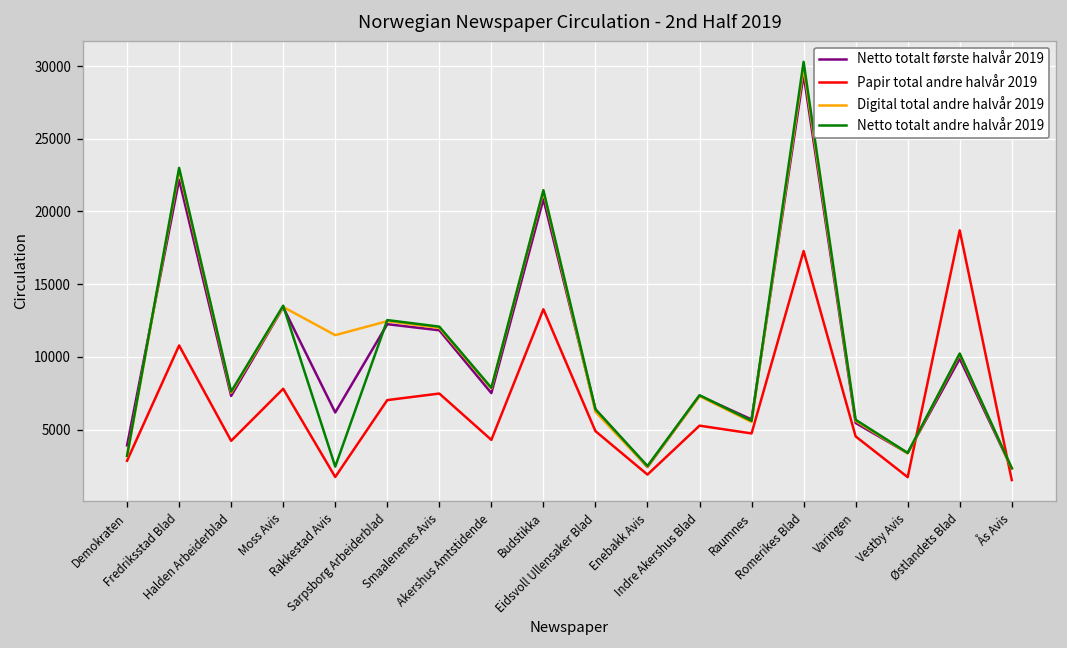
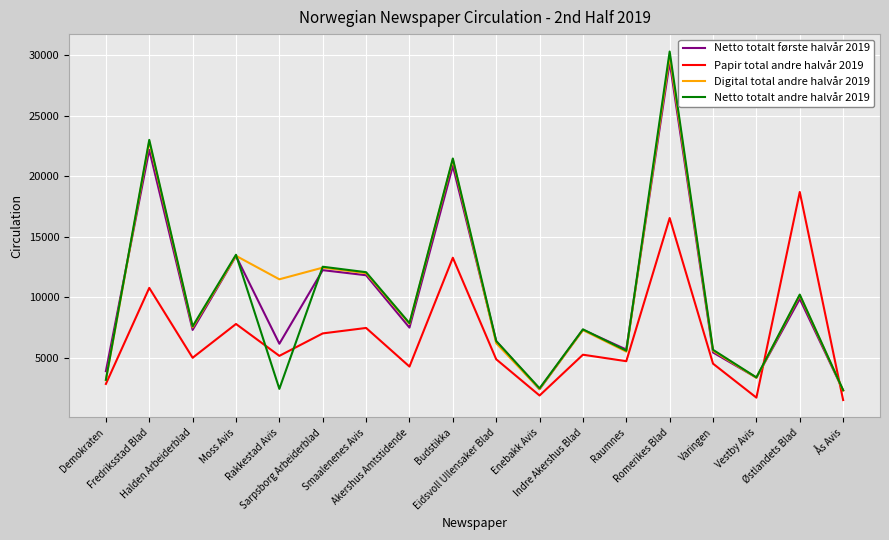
  {
    "Netto totalt første halvår 2019": {
      "Demokraten": 3900,
      "Fredriksstad Blad": 22200,
      "Halden Arbeiderblad": 7300,
      "Rakkestad Avis": 6200,
      "Sarpsborg Arbeiderblad": 12300,
      "Akershus Amtstidende": 7500,
      "Budstikka": 20900,
      "Romerikes Blad": 29400,
      "Østlandets Blad": 9900
    },
    "Papir total andre halvår 2019": {
      "Demokraten": 2900,
      "Fredriksstad Blad": 10800,
-     "Halden Arbeiderblad": 4200,
+     "Halden Arbeiderblad": 5000,
      "Moss Avis": 7800,
-     "Rakkestad Avis": 1700,
+     "Rakkestad Avis": 5200,
      "Sarpsborg Arbeiderblad": 7000,
      "Smaalenenes Avis": 7500,
      "Akershus Amtstidende": 4300,
      "Budstikka": 13300,
      "Eidsvoll Ullensaker Blad": 4900,
      "Enebakk Avis": 1900,
      "Indre Akershus Blad": 5300,
      "Raumnes": 4700,
-     "Romerikes Blad": 17300,
+     "Romerikes Blad": 16600,
      "Varingen": 4500,
      "Vestby Avis": 1700,
      "Østlandets Blad": 18700,
      "Ås Avis": 1500
    },
    "Digital total andre halvår 2019": {
      "Rakkestad Avis": 11500,
      "Romerikes Blad": 29900
    },
    "Netto totalt andre halvår 2019": {
      "Rakkestad Avis": 2500,
      "Romerikes Blad": 30300
    }
  }
